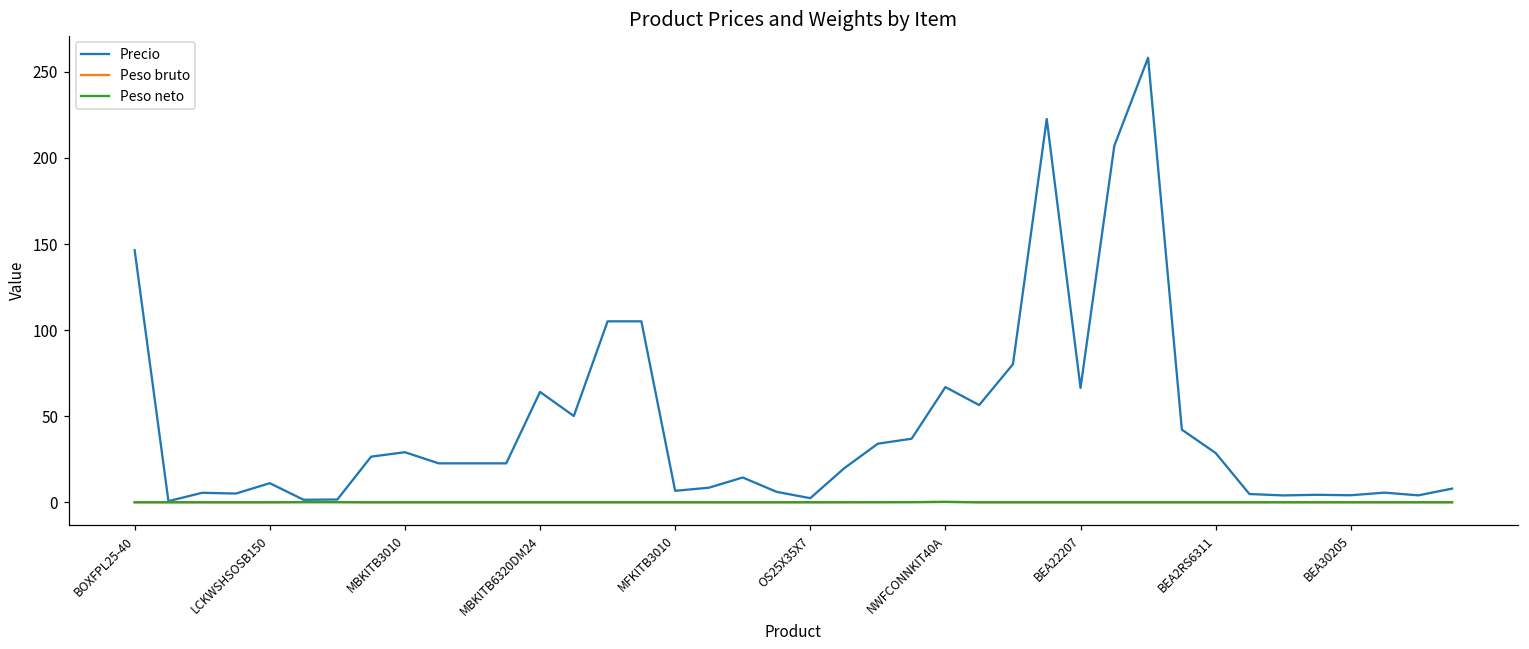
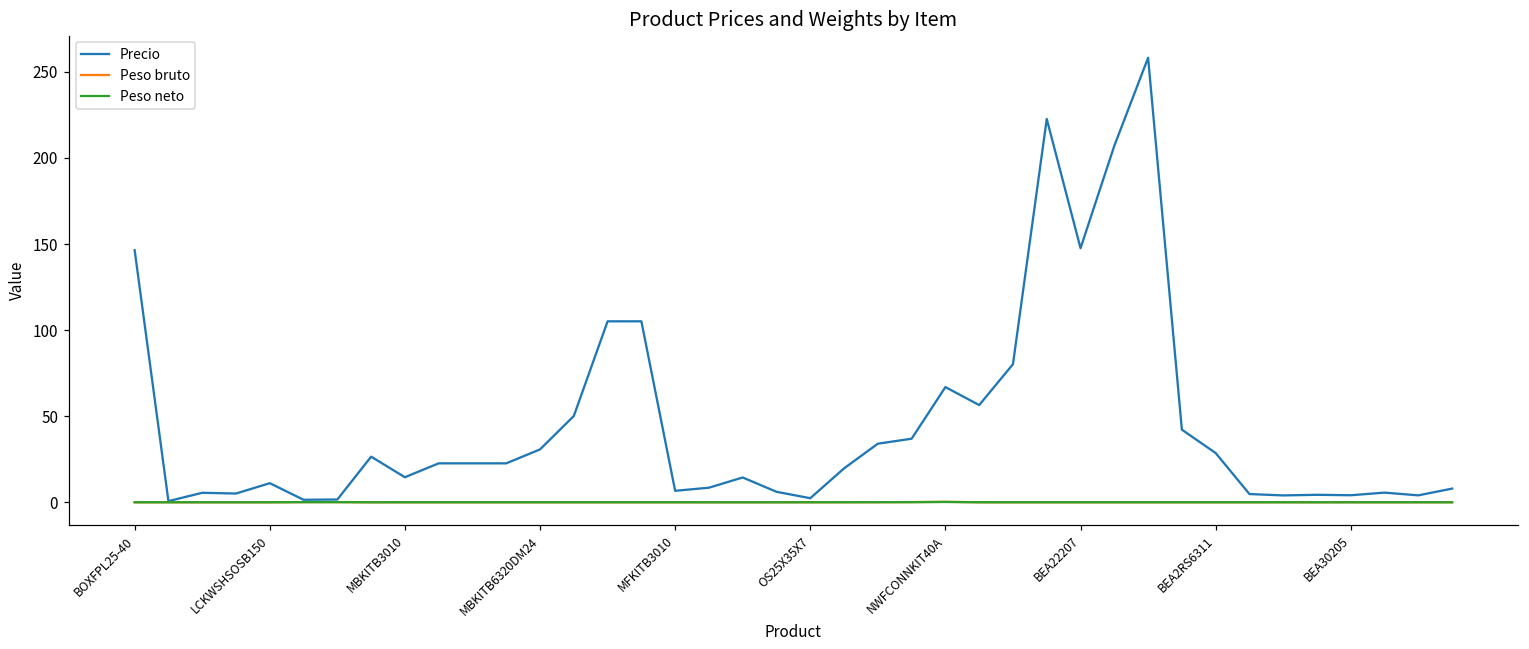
  {
    "Precio": {
      "BOXFPL25-40": 146,
      "LCKWSHSOSB150": 11,
-     "MBKITB3010": 29,
-     "MBKITB6320DM24": 64,
+     "MBKITB3010": 15,
+     "MBKITB6320DM24": 31,
      "MFKITB3010": 7,
      "OS25X35X7": 2,
      "NWFCONNKIT40A": 67,
-     "BEA22207": 66,
+     "BEA22207": 148,
      "BEA2RS6311": 29,
      "BEA30205": 4
    },
    "Peso neto": {
      "BOXFPL25-40": 0,
      "LCKWSHSOSB150": 0,
      "MBKITB3010": 0,
      "MBKITB6320DM24": 0,
      "MFKITB3010": 0,
      "OS25X35X7": 0,
      "NWFCONNKIT40A": 0,
      "BEA22207": 0,
      "BEA2RS6311": 0,
      "BEA30205": 0
    }
  }
